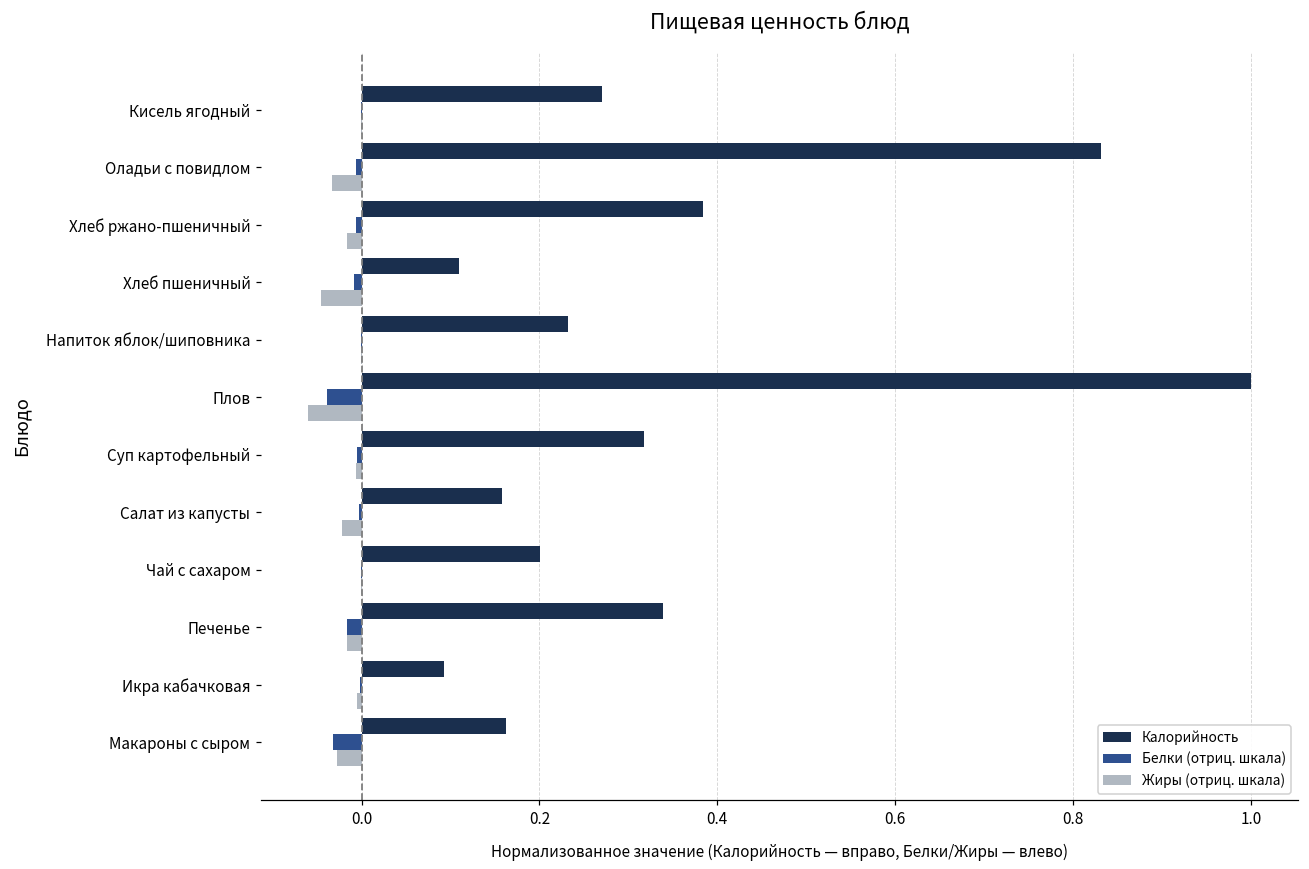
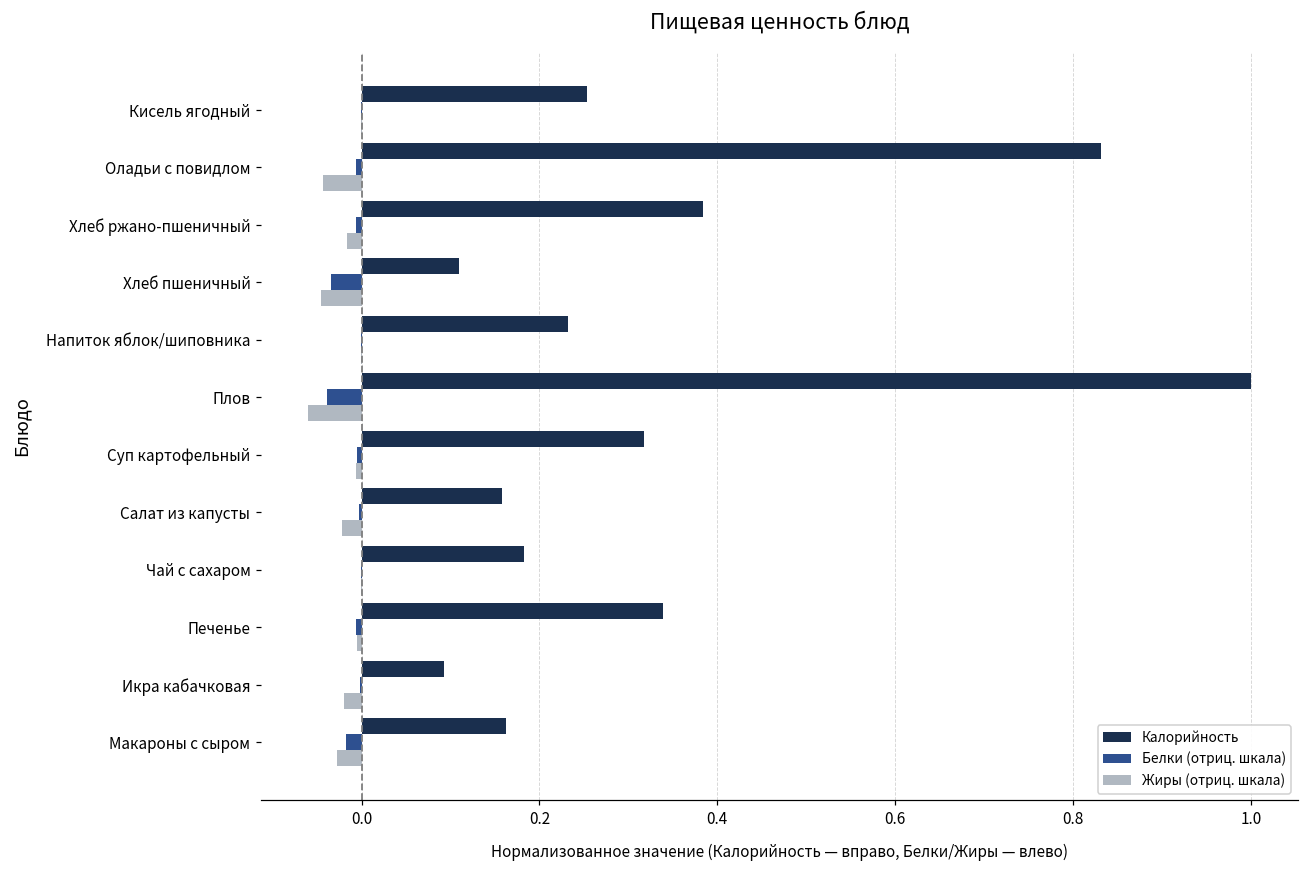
  {
    "Калорийность": {
-     "Кисель ягодный": 0.27,
+     "Кисель ягодный": 0.25,
      "Оладьи с повидлом": 0.83,
      "Хлеб ржано-пшеничный": 0.38,
      "Хлеб пшеничный": 0.11,
      "Напиток яблок/шиповника": 0.23,
      "Плов": 1.00,
      "Суп картофельный": 0.32,
      "Салат из капусты": 0.16,
-     "Чай с сахаром": 0.20,
+     "Чай с сахаром": 0.18,
      "Печенье": 0.34,
      "Икра кабачковая": 0.09,
      "Макароны с сыром": 0.16
    },
    "Белки (отриц. шкала)": {
      "Оладьи с повидлом": -0.01,
      "Хлеб ржано-пшеничный": -0.01,
-     "Хлеб пшеничный": -0.01,
+     "Хлеб пшеничный": -0.03,
      "Плов": -0.04,
      "Суп картофельный": 0.00,
      "Салат из капусты": 0.00,
-     "Печенье": -0.02,
-     "Макароны с сыром": -0.03
+     "Печенье": -0.01,
+     "Макароны с сыром": -0.02
    },
    "Жиры (отриц. шкала)": {
-     "Оладьи с повидлом": -0.03,
+     "Оладьи с повидлом": -0.04,
      "Хлеб ржано-пшеничный": -0.02,
      "Хлеб пшеничный": -0.05,
      "Плов": -0.06,
      "Суп картофельный": -0.01,
      "Салат из капусты": -0.02,
-     "Печенье": -0.02,
-     "Икра кабачковая": -0.01,
+     "Печенье": -0.01,
+     "Икра кабачковая": -0.02,
      "Макароны с сыром": -0.03
    }
  }
